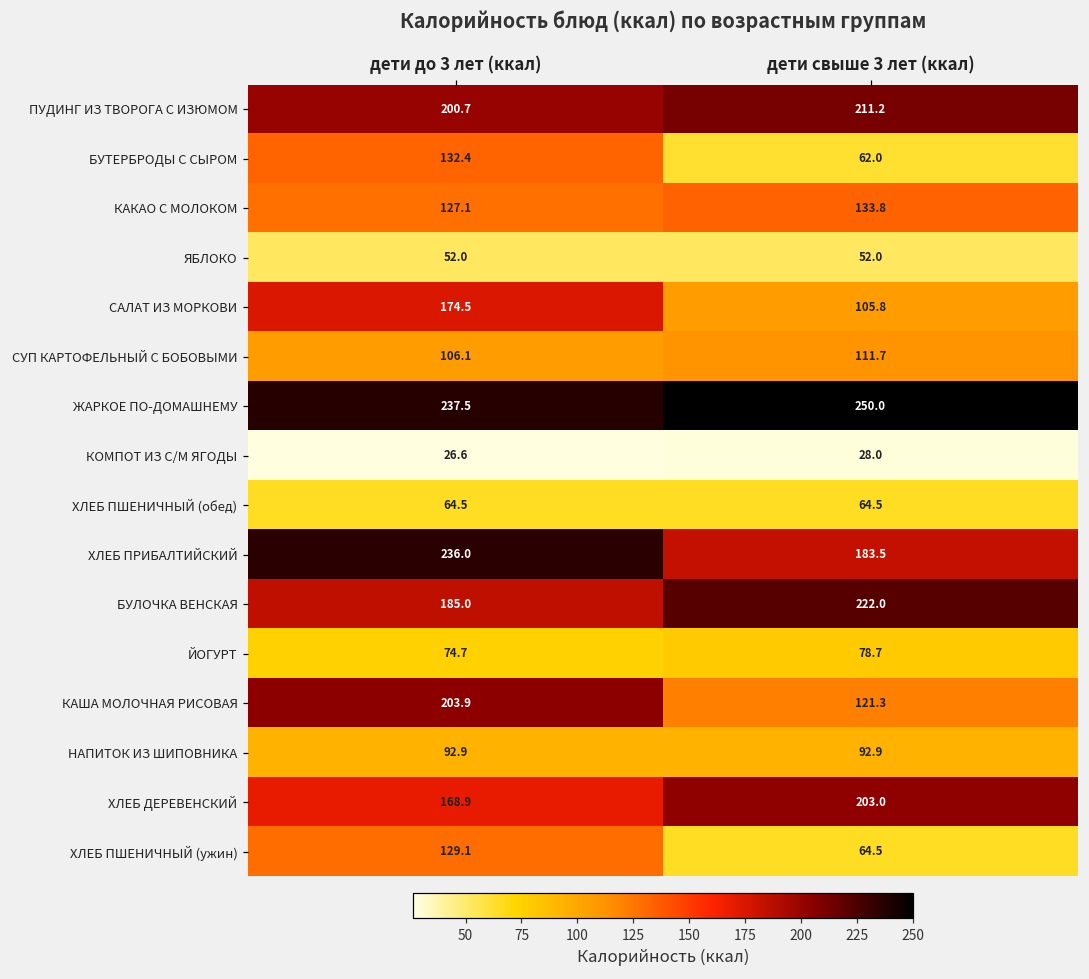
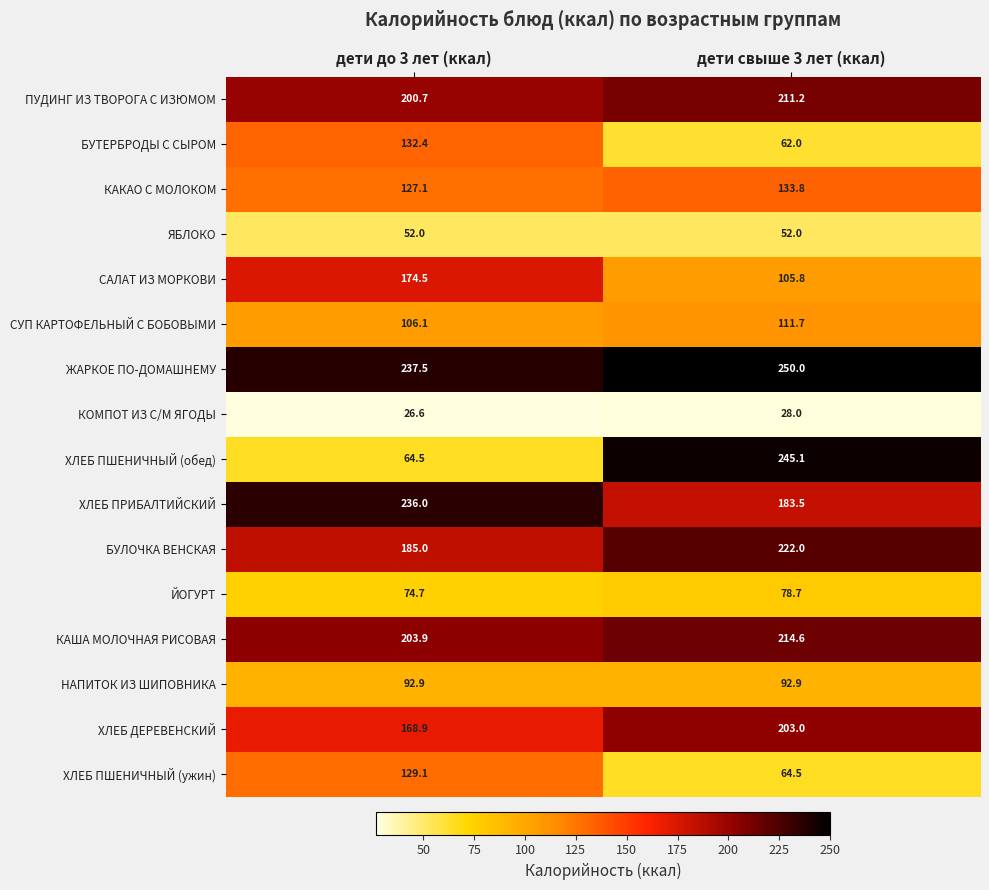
  {
    "ПУДИНГ ИЗ ТВОРОГА С ИЗЮМОМ": {
      "дети до 3 лет (ккал)": 200.7,
      "дети свыше 3 лет (ккал)": 211.2
    },
    "БУТЕРБРОДЫ С СЫРОМ": {
      "дети до 3 лет (ккал)": 132.4,
      "дети свыше 3 лет (ккал)": 62.0
    },
    "КАКАО С МОЛОКОМ": {
      "дети до 3 лет (ккал)": 127.1,
      "дети свыше 3 лет (ккал)": 133.8
    },
    "ЯБЛОКО": {
      "дети до 3 лет (ккал)": 52.0,
      "дети свыше 3 лет (ккал)": 52.0
    },
    "САЛАТ ИЗ МОРКОВИ": {
      "дети до 3 лет (ккал)": 174.5,
      "дети свыше 3 лет (ккал)": 105.8
    },
    "СУП КАРТОФЕЛЬНЫЙ С БОБОВЫМИ": {
      "дети до 3 лет (ккал)": 106.1,
      "дети свыше 3 лет (ккал)": 111.7
    },
    "ЖАРКОЕ ПО-ДОМАШНЕМУ": {
      "дети до 3 лет (ккал)": 237.5,
      "дети свыше 3 лет (ккал)": 250.0
    },
    "КОМПОТ ИЗ С/М ЯГОДЫ": {
      "дети до 3 лет (ккал)": 26.6,
      "дети свыше 3 лет (ккал)": 28.0
    },
    "ХЛЕБ ПШЕНИЧНЫЙ (обед)": {
      "дети до 3 лет (ккал)": 64.5,
-     "дети свыше 3 лет (ккал)": 64.5
+     "дети свыше 3 лет (ккал)": 245.1
    },
    "ХЛЕБ ПРИБАЛТИЙСКИЙ": {
      "дети до 3 лет (ккал)": 236.0,
      "дети свыше 3 лет (ккал)": 183.5
    },
    "БУЛОЧКА ВЕНСКАЯ": {
      "дети до 3 лет (ккал)": 185.0,
      "дети свыше 3 лет (ккал)": 222.0
    },
    "ЙОГУРТ": {
      "дети до 3 лет (ккал)": 74.7,
      "дети свыше 3 лет (ккал)": 78.7
    },
    "КАША МОЛОЧНАЯ РИСОВАЯ": {
      "дети до 3 лет (ккал)": 203.9,
-     "дети свыше 3 лет (ккал)": 121.3
+     "дети свыше 3 лет (ккал)": 214.6
    },
    "НАПИТОК ИЗ ШИПОВНИКА": {
      "дети до 3 лет (ккал)": 92.9,
      "дети свыше 3 лет (ккал)": 92.9
    },
    "ХЛЕБ ДЕРЕВЕНСКИЙ": {
      "дети до 3 лет (ккал)": 168.9,
      "дети свыше 3 лет (ккал)": 203.0
    },
    "ХЛЕБ ПШЕНИЧНЫЙ (ужин)": {
      "дети до 3 лет (ккал)": 129.1,
      "дети свыше 3 лет (ккал)": 64.5
    }
  }
